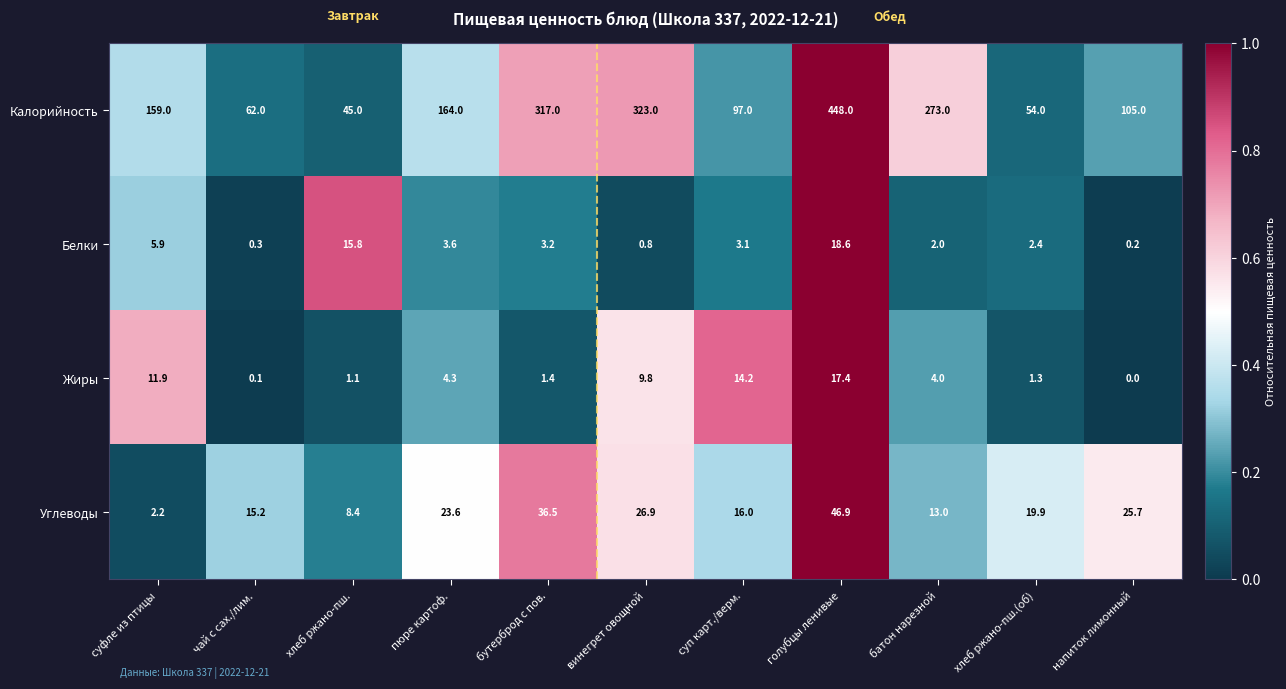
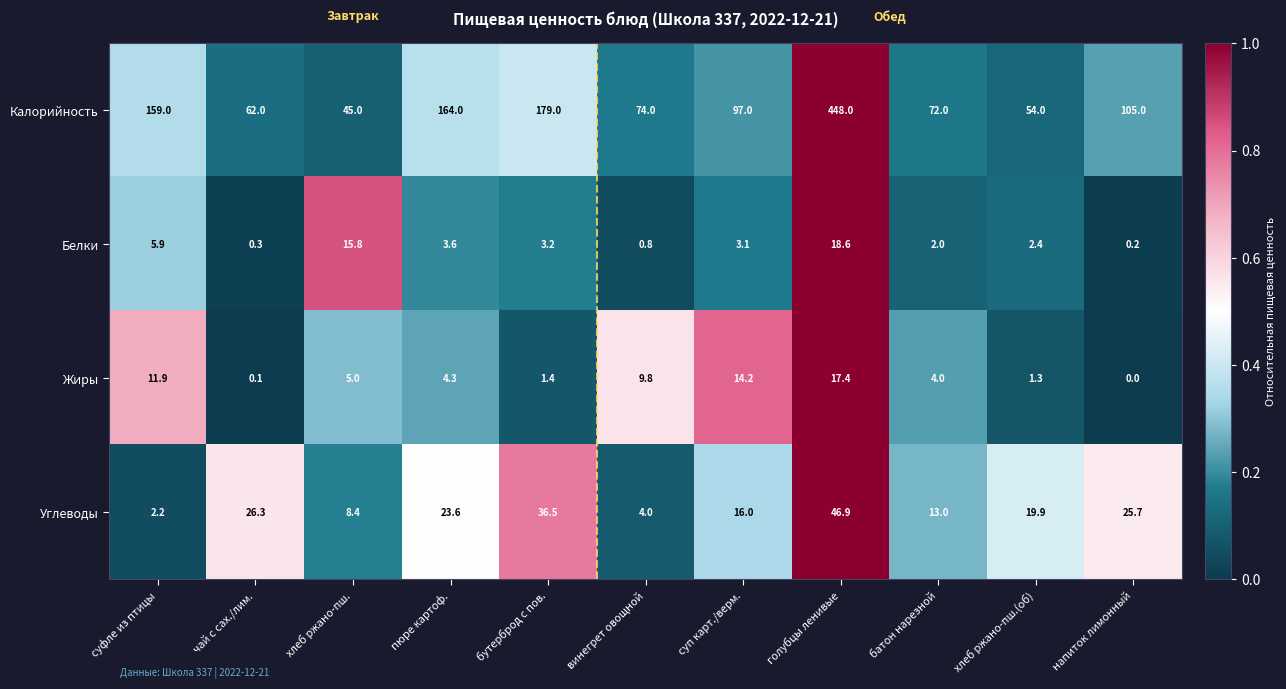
  {
    "Калорийность": {
      "суфле из птицы": 159.0,
      "чай с сах./лим.": 62.0,
      "хлеб ржано-пш.": 45.0,
      "пюре картоф.": 164.0,
-     "бутерброд с пов.": 317.0,
-     "винегрет овощной": 323.0,
+     "бутерброд с пов.": 179.0,
+     "винегрет овощной": 74.0,
      "суп карт./верм.": 97.0,
      "голубцы ленивые": 448.0,
-     "батон нарезной": 273.0,
+     "батон нарезной": 72.0,
      "хлеб ржано-пш.(об)": 54.0,
      "напиток лимонный": 105.0
    },
    "Белки": {
      "суфле из птицы": 5.9,
      "чай с сах./лим.": 0.3,
      "хлеб ржано-пш.": 15.8,
      "пюре картоф.": 3.6,
      "бутерброд с пов.": 3.2,
      "винегрет овощной": 0.8,
      "суп карт./верм.": 3.1,
      "голубцы ленивые": 18.6,
      "батон нарезной": 2.0,
      "хлеб ржано-пш.(об)": 2.4,
      "напиток лимонный": 0.2
    },
    "Жиры": {
      "суфле из птицы": 11.9,
      "чай с сах./лим.": 0.1,
-     "хлеб ржано-пш.": 1.1,
+     "хлеб ржано-пш.": 5.0,
      "пюре картоф.": 4.3,
      "бутерброд с пов.": 1.4,
      "винегрет овощной": 9.8,
      "суп карт./верм.": 14.2,
      "голубцы ленивые": 17.4,
      "батон нарезной": 4.0,
      "хлеб ржано-пш.(об)": 1.3,
      "напиток лимонный": 0.0
    },
    "Углеводы": {
      "суфле из птицы": 2.2,
-     "чай с сах./лим.": 15.2,
+     "чай с сах./лим.": 26.3,
      "хлеб ржано-пш.": 8.4,
      "пюре картоф.": 23.6,
      "бутерброд с пов.": 36.5,
-     "винегрет овощной": 26.9,
+     "винегрет овощной": 4.0,
      "суп карт./верм.": 16.0,
      "голубцы ленивые": 46.9,
      "батон нарезной": 13.0,
      "хлеб ржано-пш.(об)": 19.9,
      "напиток лимонный": 25.7
    }
  }
